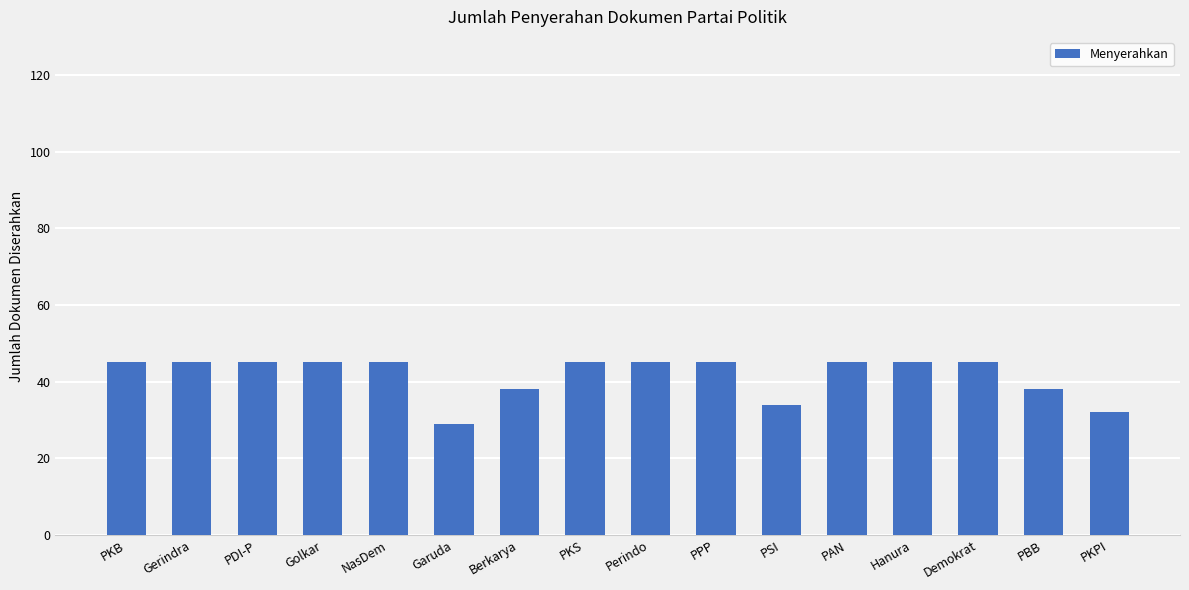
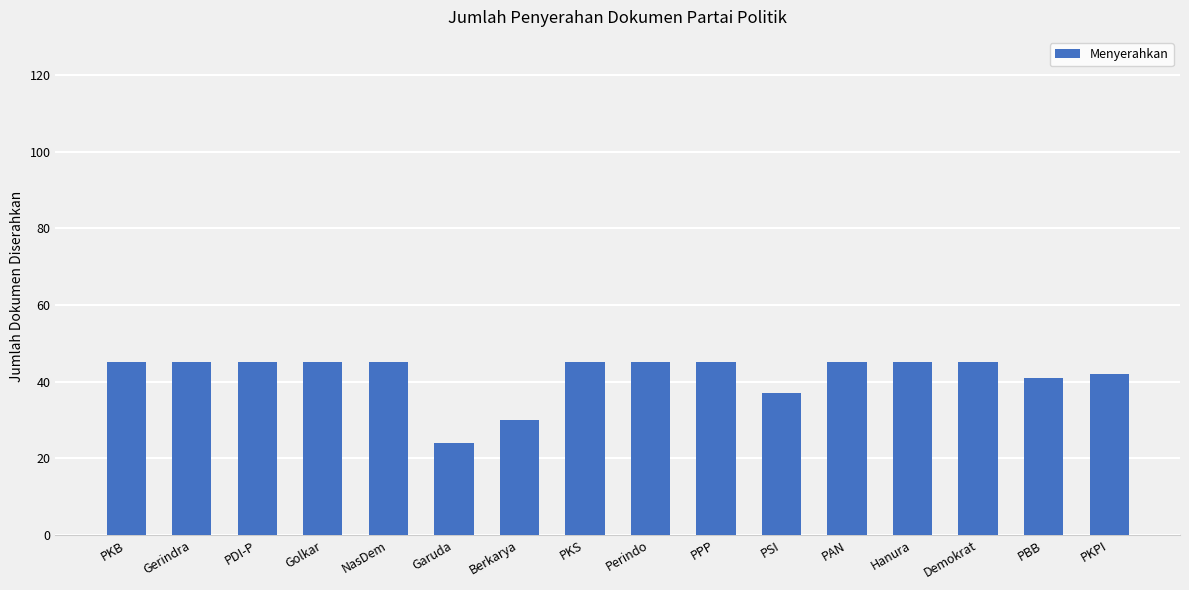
  {
    "PKB": 45,
    "Gerindra": 45,
    "PDI-P": 45,
    "Golkar": 45,
    "NasDem": 45,
-   "Garuda": 29,
-   "Berkarya": 38,
+   "Garuda": 24,
+   "Berkarya": 30,
    "PKS": 45,
    "Perindo": 45,
    "PPP": 45,
-   "PSI": 34,
+   "PSI": 37,
    "PAN": 45,
    "Hanura": 45,
    "Demokrat": 45,
-   "PBB": 38,
-   "PKPI": 32
+   "PBB": 41,
+   "PKPI": 42
  }
